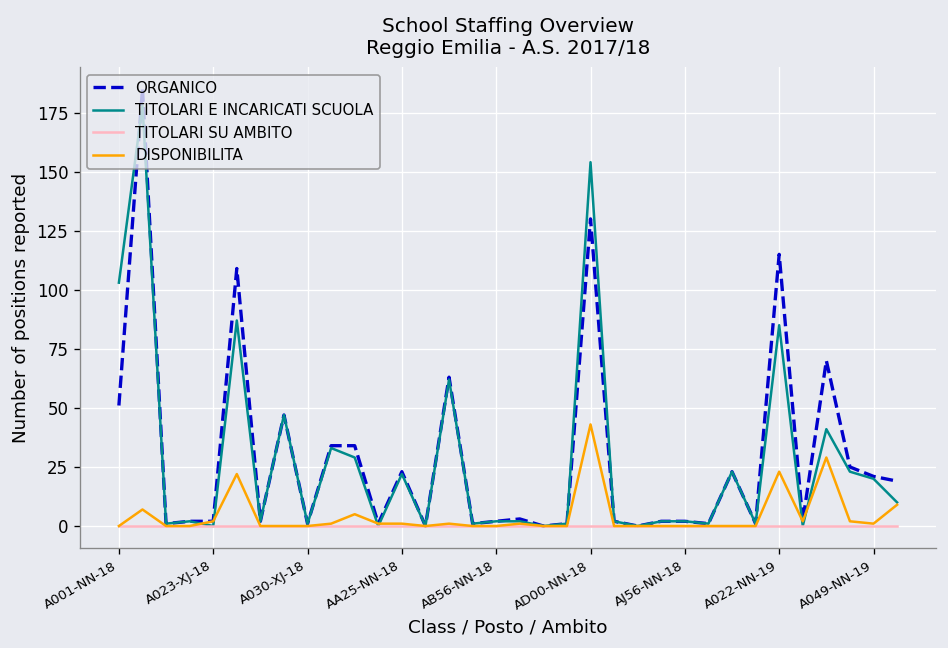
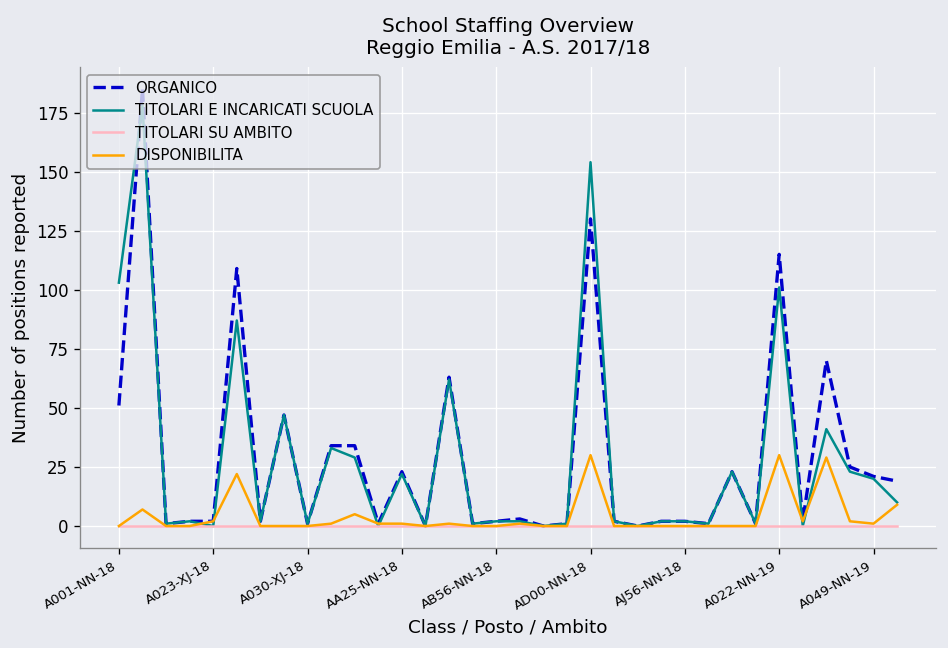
  {
    "ORGANICO": {
      "A001-NN-18": 51,
      "AD00-NN-18": 130,
      "A022-NN-19": 115
    },
    "TITOLARI E INCARICATI SCUOLA": {
      "A001-NN-18": 103,
      "AD00-NN-18": 154,
-     "A022-NN-19": 85
+     "A022-NN-19": 101
    },
    "TITOLARI SU AMBITO": {
      "AD00-NN-18": 0,
      "A022-NN-19": 0
    },
    "DISPONIBILITA": {
-     "AD00-NN-18": 43,
-     "A022-NN-19": 23
+     "AD00-NN-18": 30,
+     "A022-NN-19": 30
    }
  }
